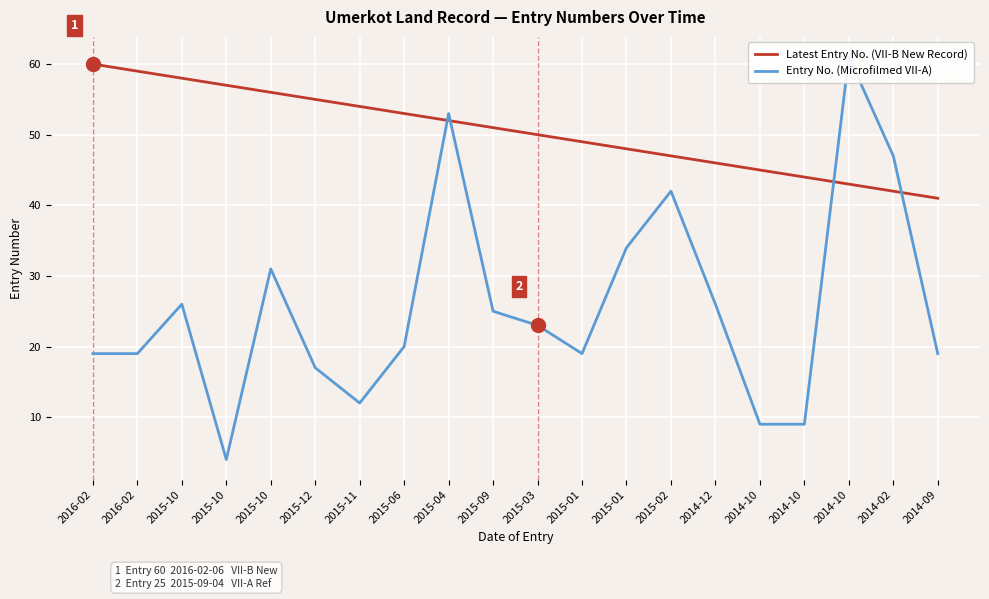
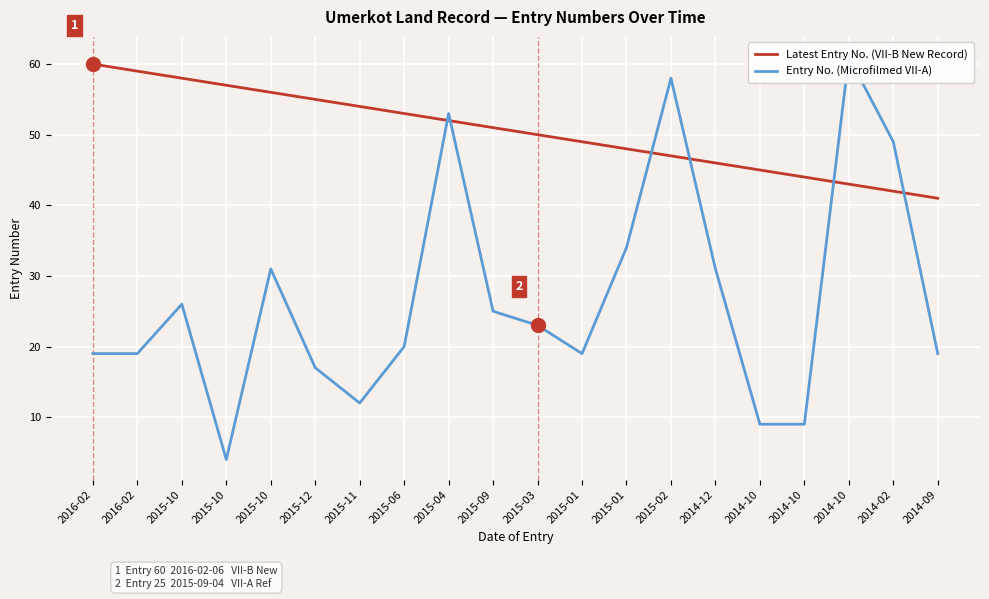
  {
    "Entry No. (Microfilmed VII-A)": {
      "2015-12": 17,
      "2015-11": 12,
      "2015-06": 20,
      "2015-04": 53,
      "2015-09": 25,
-     "2015-02": 42,
-     "2014-12": 26,
-     "2014-02": 47,
+     "2015-02": 58,
+     "2014-12": 31,
+     "2014-02": 49,
      "2014-09": 19
    }
  }
